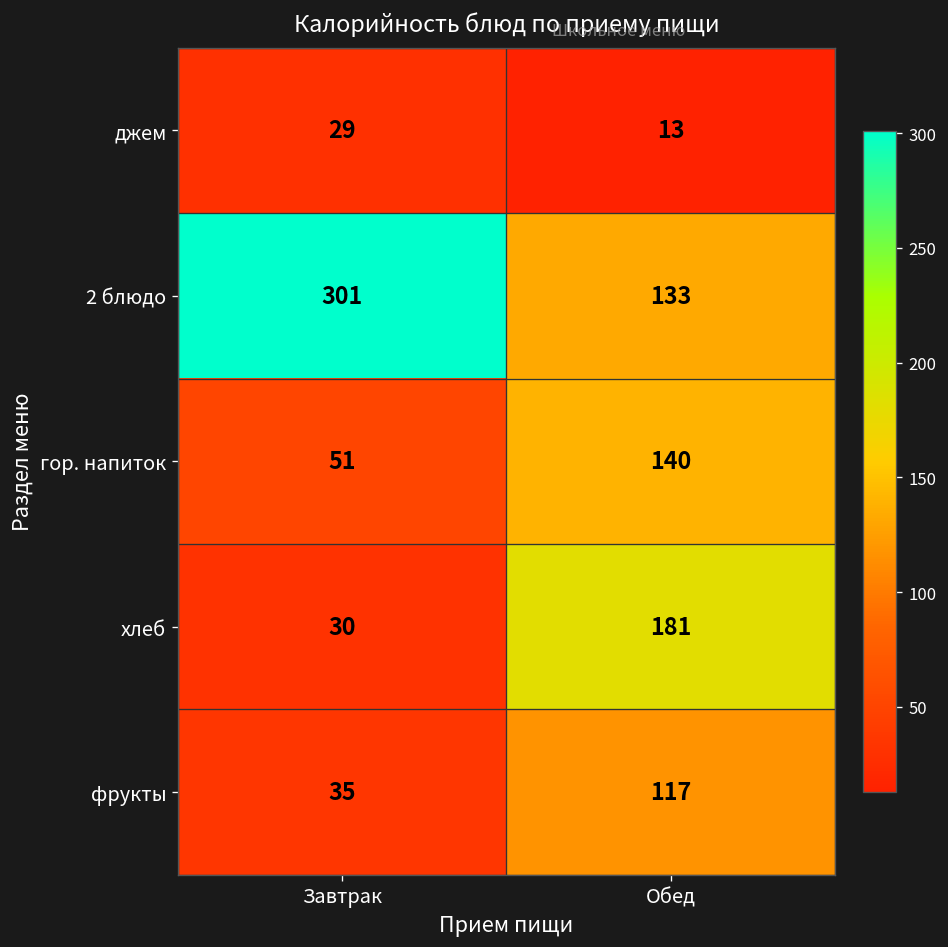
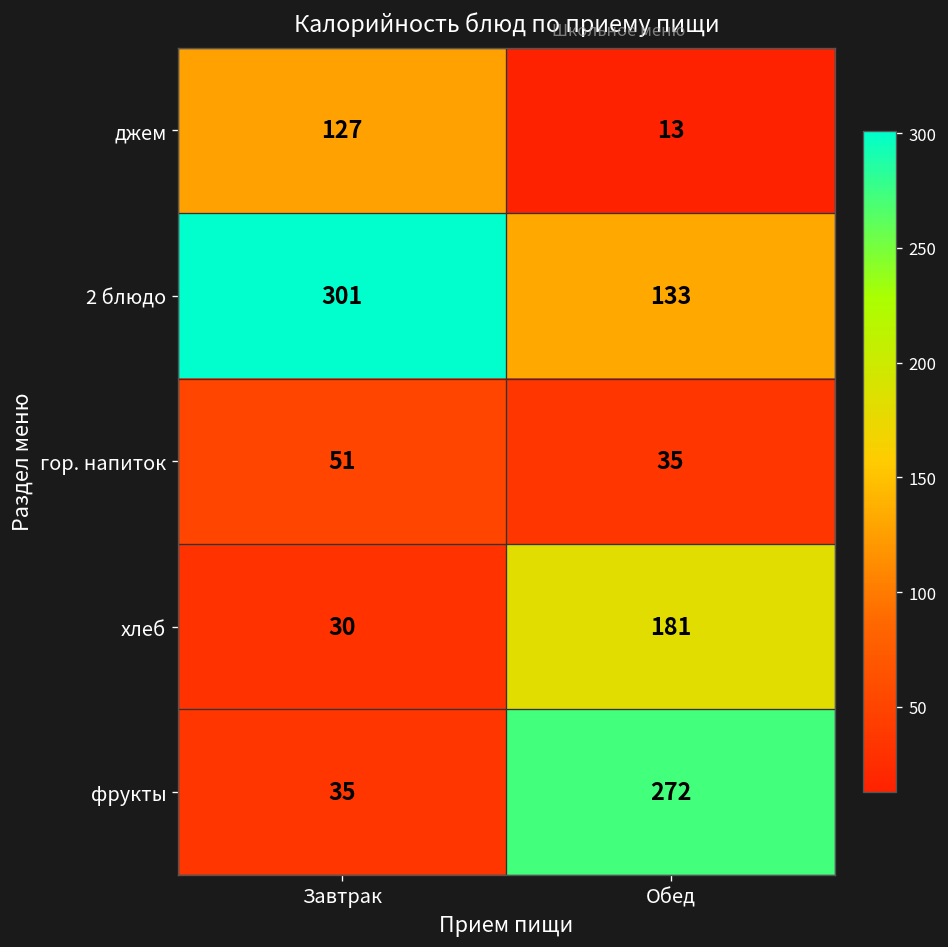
  {
    "джем": {
-     "Завтрак": 29,
+     "Завтрак": 127,
      "Обед": 13
    },
    "2 блюдо": {
      "Завтрак": 301,
      "Обед": 133
    },
    "гор. напиток": {
      "Завтрак": 51,
-     "Обед": 140
+     "Обед": 35
    },
    "хлеб": {
      "Завтрак": 30,
      "Обед": 181
    },
    "фрукты": {
      "Завтрак": 35,
-     "Обед": 117
+     "Обед": 272
    }
  }
